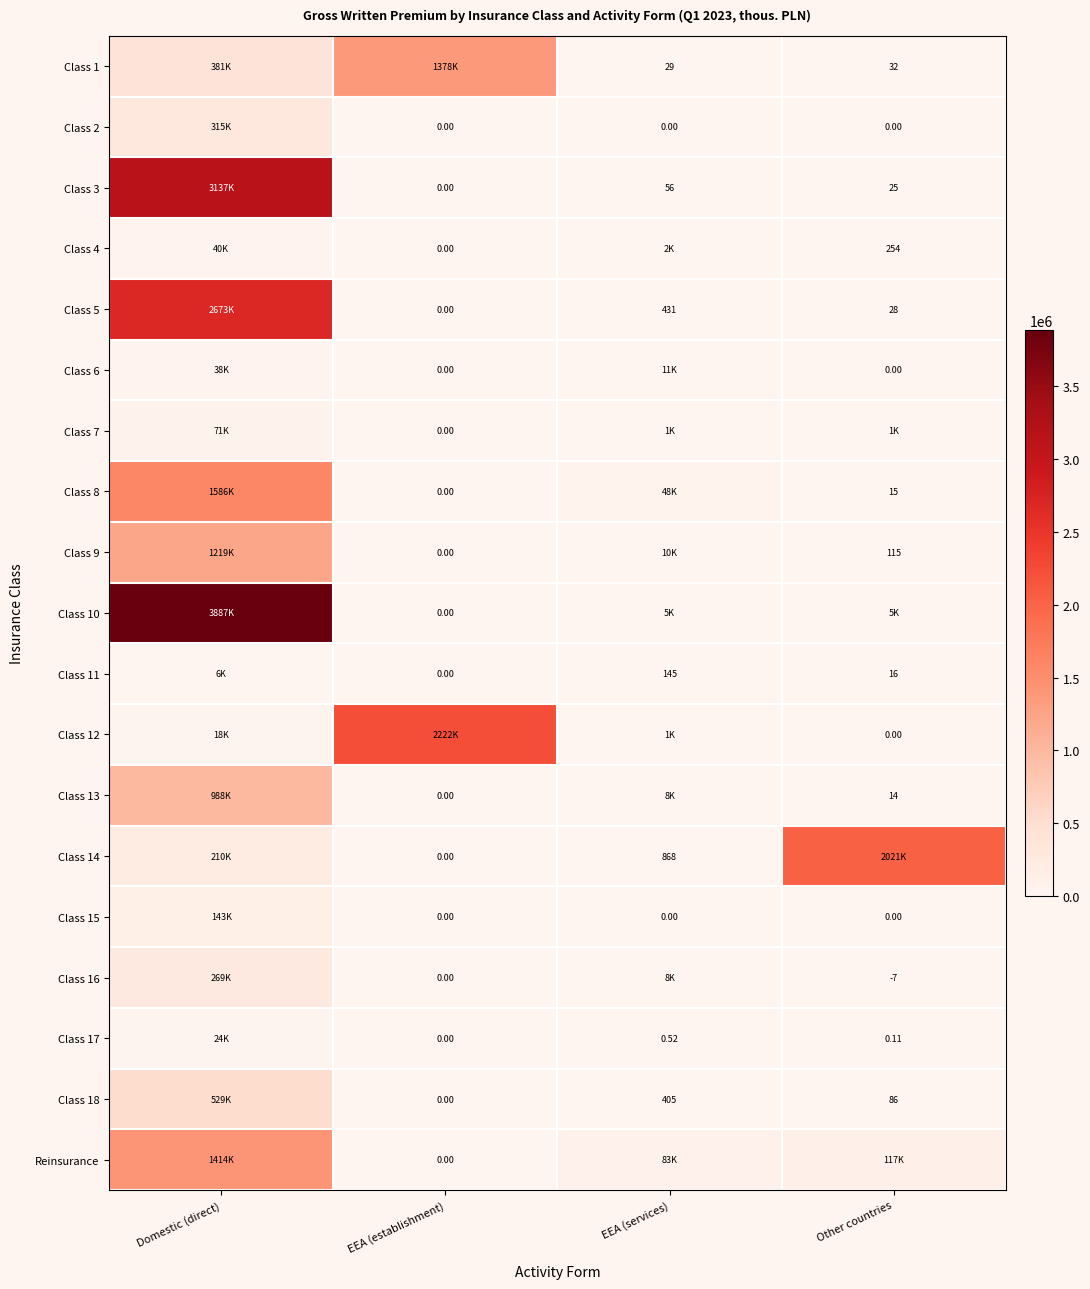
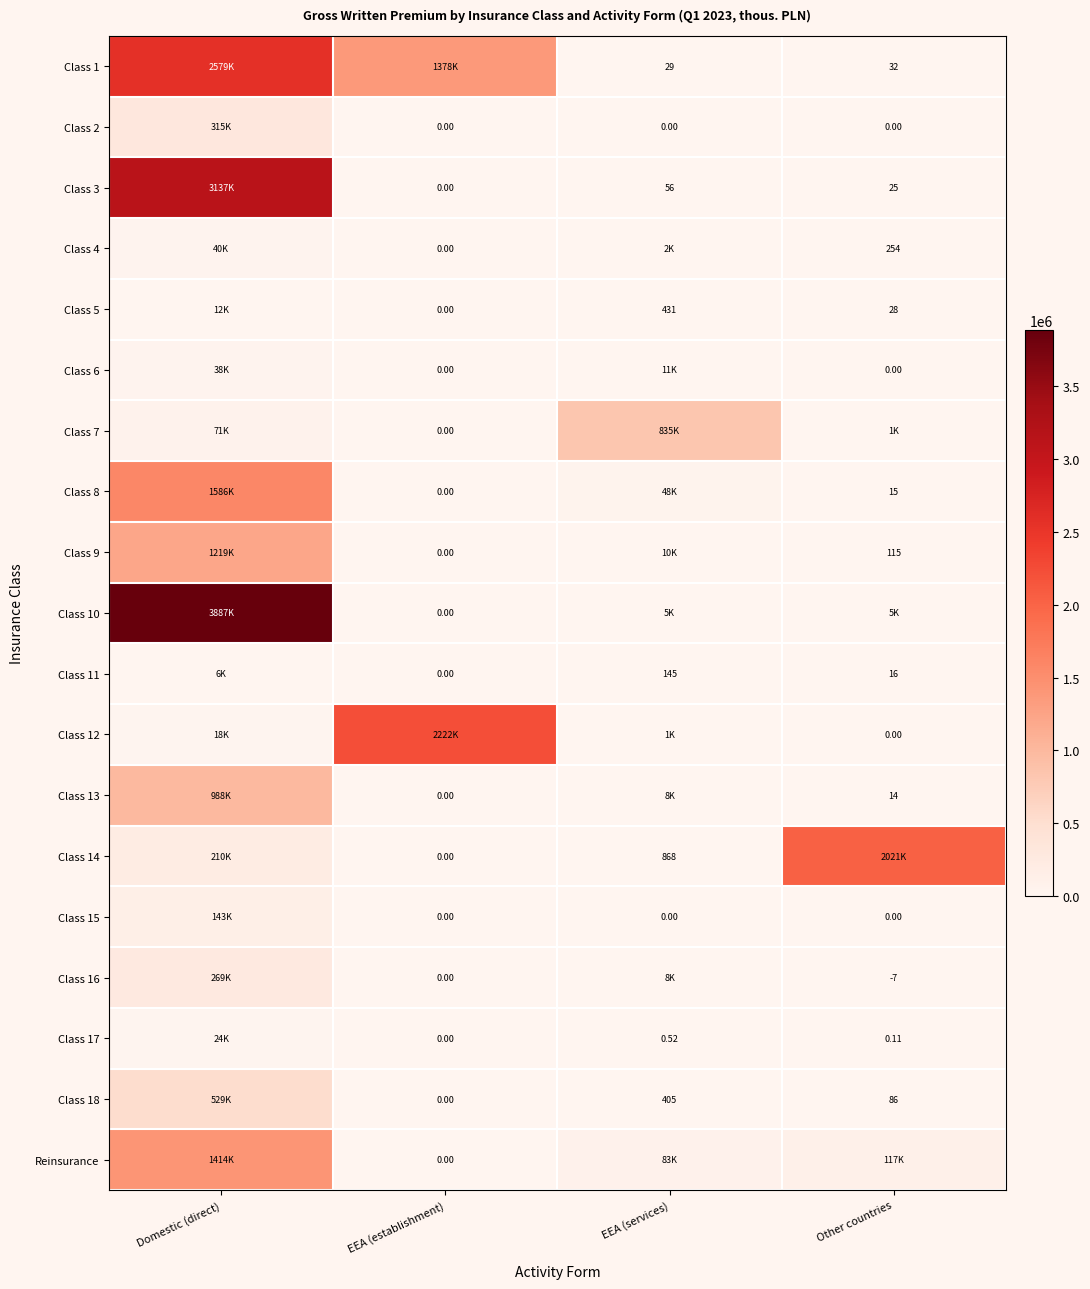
  {
    "Class 1": {
-     "Domestic (direct)": "381K",
+     "Domestic (direct)": "2579K",
      "EEA (establishment)": "1378K",
      "EEA (services)": "29",
      "Other countries": "32"
    },
    "Class 2": {
      "Domestic (direct)": "315K",
      "EEA (establishment)": "0.00",
      "EEA (services)": "0.00",
      "Other countries": "0.00"
    },
    "Class 3": {
      "Domestic (direct)": "3137K",
      "EEA (establishment)": "0.00",
      "EEA (services)": "56",
      "Other countries": "25"
    },
    "Class 4": {
      "Domestic (direct)": "40K",
      "EEA (establishment)": "0.00",
      "EEA (services)": "2K",
      "Other countries": "254"
    },
    "Class 5": {
-     "Domestic (direct)": "2673K",
+     "Domestic (direct)": "12K",
      "EEA (establishment)": "0.00",
      "EEA (services)": "431",
      "Other countries": "28"
    },
    "Class 6": {
      "Domestic (direct)": "38K",
      "EEA (establishment)": "0.00",
      "EEA (services)": "11K",
      "Other countries": "0.00"
    },
    "Class 7": {
      "Domestic (direct)": "71K",
      "EEA (establishment)": "0.00",
-     "EEA (services)": "1K",
+     "EEA (services)": "835K",
      "Other countries": "1K"
    },
    "Class 8": {
      "Domestic (direct)": "1586K",
      "EEA (establishment)": "0.00",
      "EEA (services)": "48K",
      "Other countries": "15"
    },
    "Class 9": {
      "Domestic (direct)": "1219K",
      "EEA (establishment)": "0.00",
      "EEA (services)": "10K",
      "Other countries": "115"
    },
    "Class 10": {
      "Domestic (direct)": "3887K",
      "EEA (establishment)": "0.00",
      "EEA (services)": "5K",
      "Other countries": "5K"
    },
    "Class 11": {
      "Domestic (direct)": "6K",
      "EEA (establishment)": "0.00",
      "EEA (services)": "145",
      "Other countries": "16"
    },
    "Class 12": {
      "Domestic (direct)": "18K",
      "EEA (establishment)": "2222K",
      "EEA (services)": "1K",
      "Other countries": "0.00"
    },
    "Class 13": {
      "Domestic (direct)": "988K",
      "EEA (establishment)": "0.00",
      "EEA (services)": "8K",
      "Other countries": "14"
    },
    "Class 14": {
      "Domestic (direct)": "210K",
      "EEA (establishment)": "0.00",
      "EEA (services)": "868",
      "Other countries": "2021K"
    },
    "Class 15": {
      "Domestic (direct)": "143K",
      "EEA (establishment)": "0.00",
      "EEA (services)": "0.00",
      "Other countries": "0.00"
    },
    "Class 16": {
      "Domestic (direct)": "269K",
      "EEA (establishment)": "0.00",
      "EEA (services)": "8K",
      "Other countries": "-7"
    },
    "Class 17": {
      "Domestic (direct)": "24K",
      "EEA (establishment)": "0.00",
      "EEA (services)": "0.52",
      "Other countries": "0.11"
    },
    "Class 18": {
      "Domestic (direct)": "529K",
      "EEA (establishment)": "0.00",
      "EEA (services)": "405",
      "Other countries": "86"
    },
    "Reinsurance": {
      "Domestic (direct)": "1414K",
      "EEA (establishment)": "0.00",
      "EEA (services)": "83K",
      "Other countries": "117K"
    }
  }
